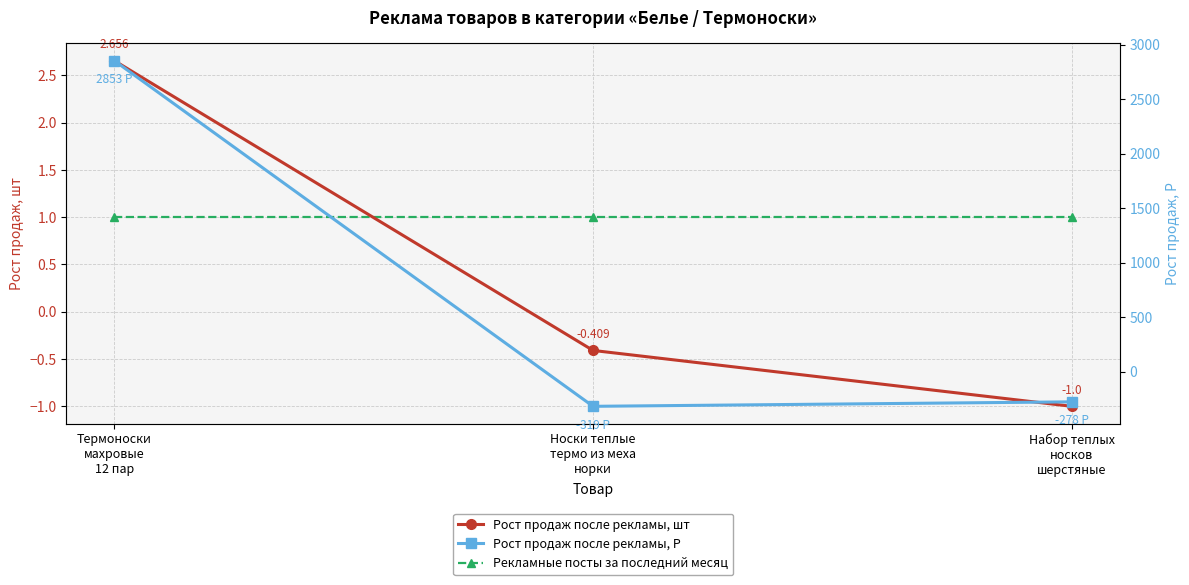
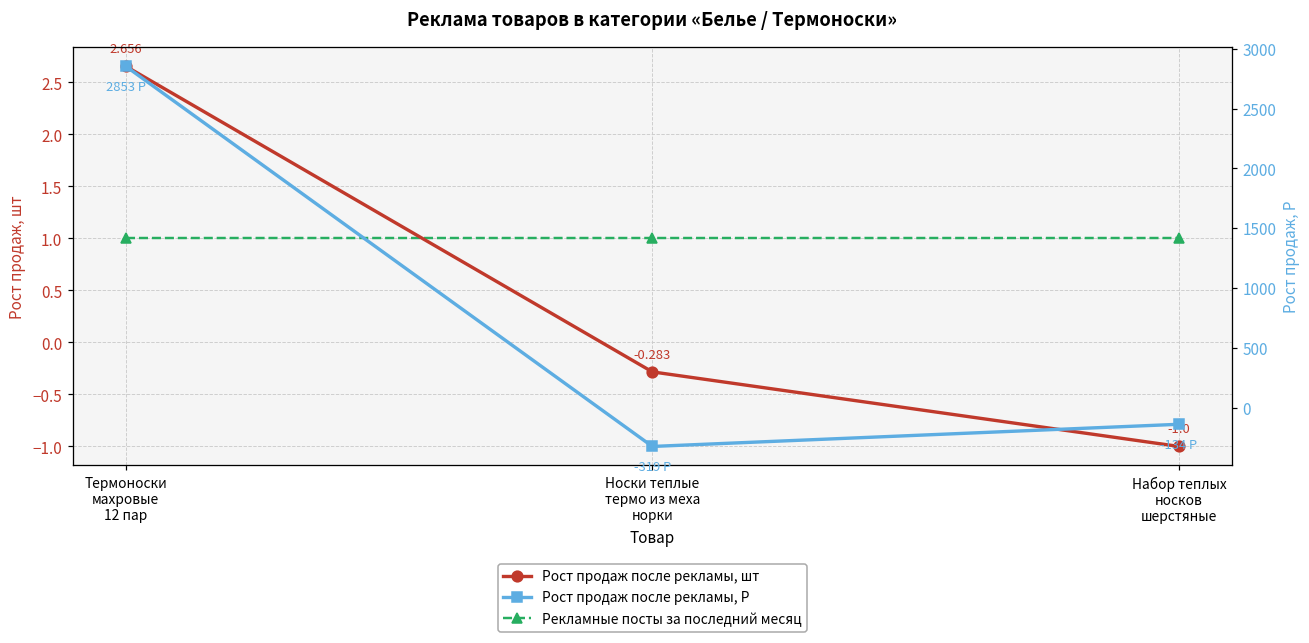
  {
    "Рост продаж после рекламы, шт": {
      "Термоноски махровые 12 пар": 2.656,
-     "Носки теплые термо из меха норки": -0.409
+     "Носки теплые термо из меха норки": -0.283
    },
    "Рост продаж после рекламы, Р": {
      "Термоноски махровые 12 пар": 2853,
      "Носки теплые термо из меха норки": -319,
-     "Набор теплых носков шерстяные": -278
+     "Набор теплых носков шерстяные": -134
    }
  }
